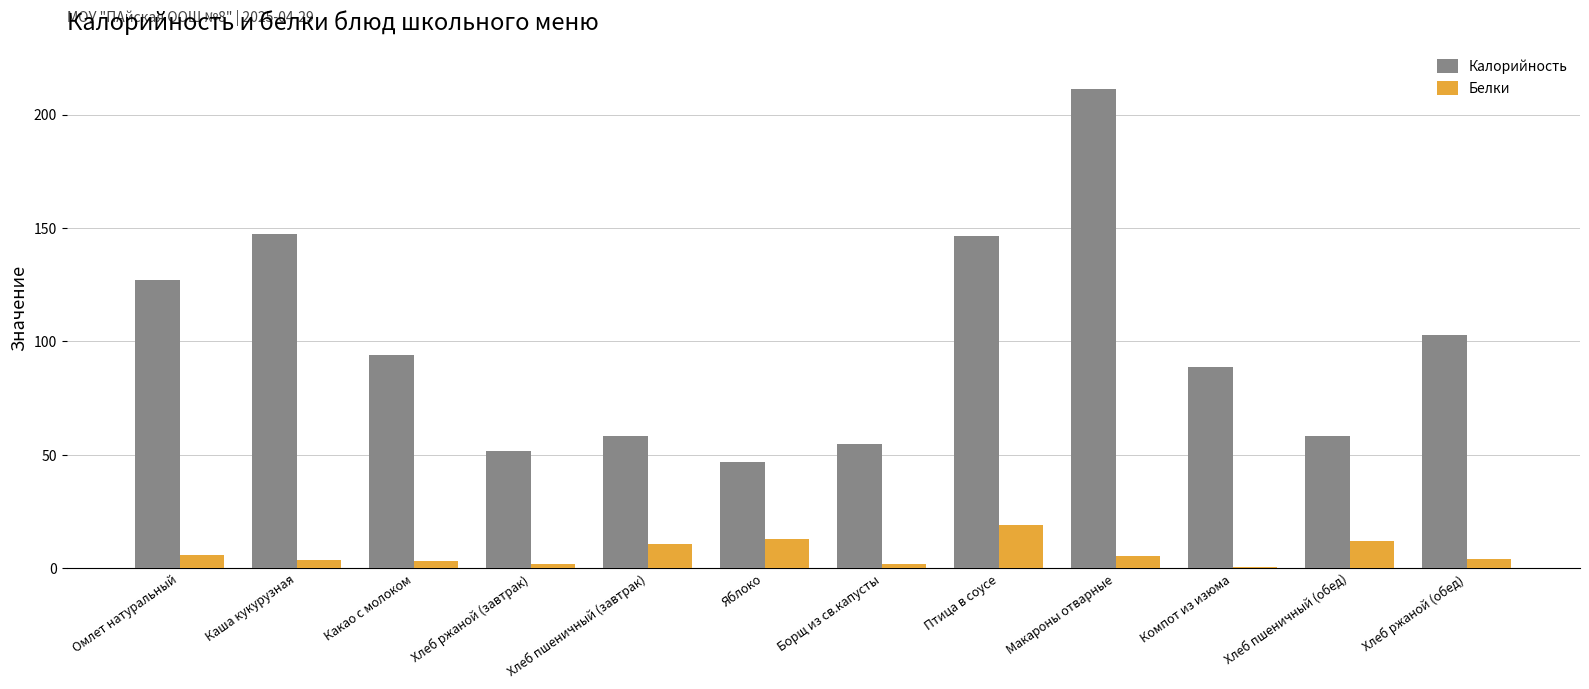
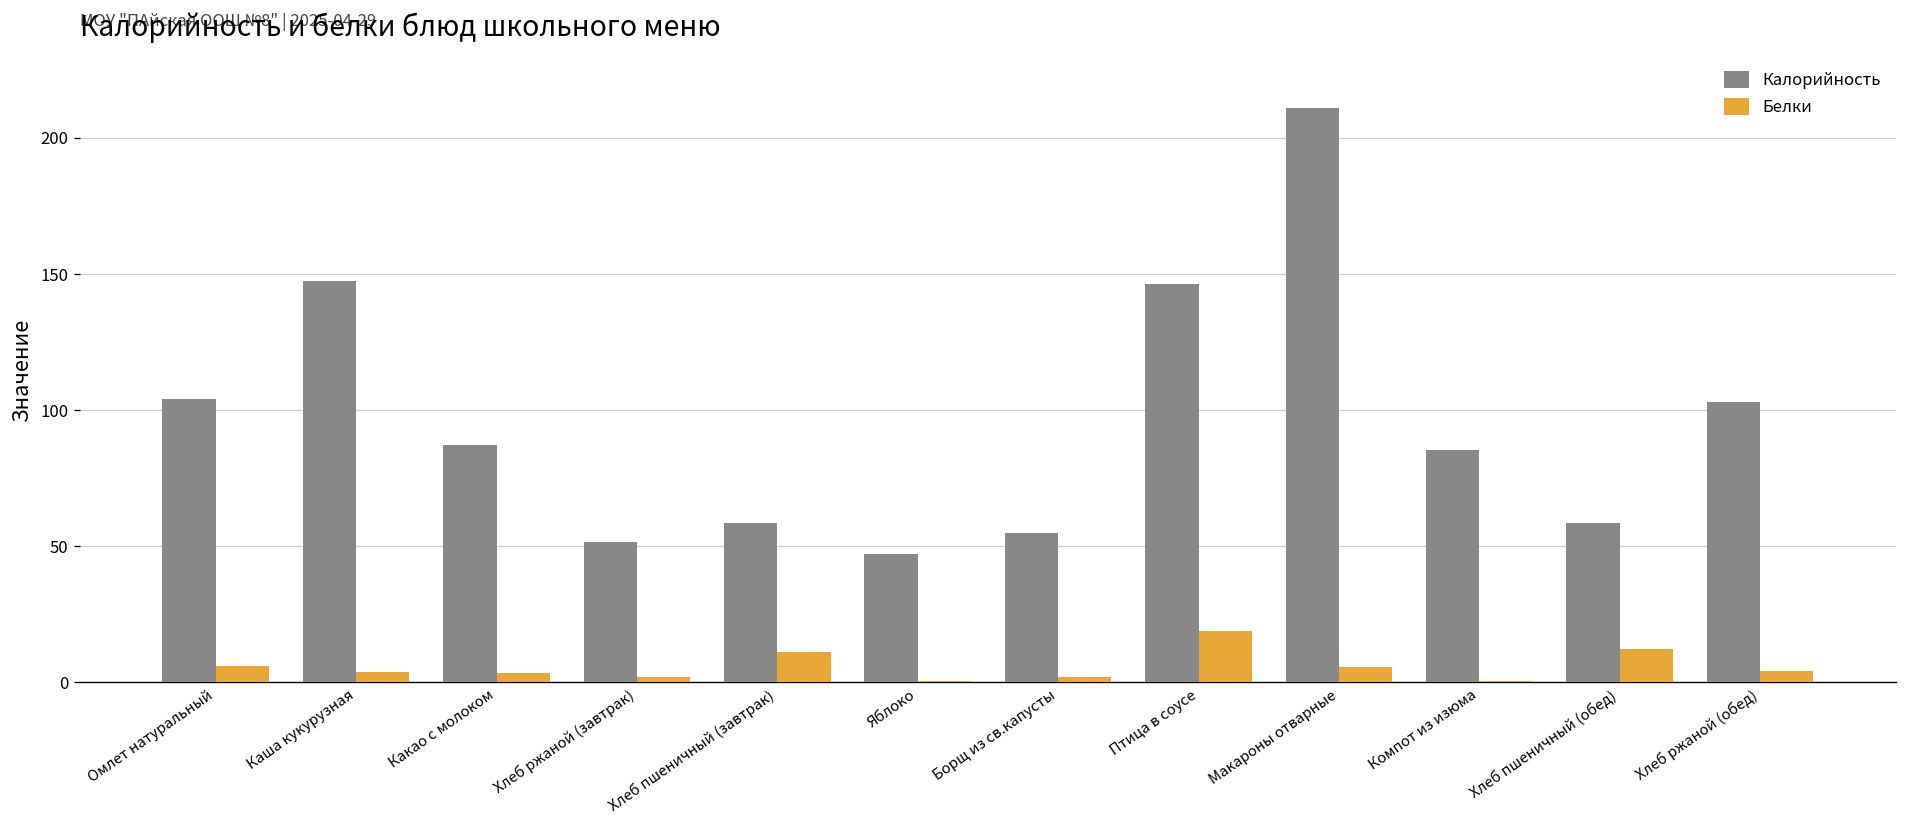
  {
    "Калорийность": {
-     "Омлет натуральный": 127,
+     "Омлет натуральный": 104,
      "Каша кукурузная": 147,
-     "Какао с молоком": 94,
+     "Какао с молоком": 87,
      "Хлеб ржаной (завтрак)": 52,
      "Хлеб пшеничный (завтрак)": 59,
      "Яблоко": 47,
      "Борщ из св.капусты": 55,
      "Птица в соусе": 146,
      "Макароны отварные": 211,
-     "Компот из изюма": 89,
+     "Компот из изюма": 85,
      "Хлеб пшеничный (обед)": 59,
      "Хлеб ржаной (обед)": 103
    },
    "Белки": {
      "Омлет натуральный": 6,
      "Каша кукурузная": 4,
      "Какао с молоком": 3,
      "Хлеб ржаной (завтрак)": 2,
      "Хлеб пшеничный (завтрак)": 11,
-     "Яблоко": 13,
+     "Яблоко": 0,
      "Борщ из св.капусты": 2,
      "Птица в соусе": 19,
      "Макароны отварные": 6,
      "Хлеб пшеничный (обед)": 12,
      "Хлеб ржаной (обед)": 4
    }
  }
